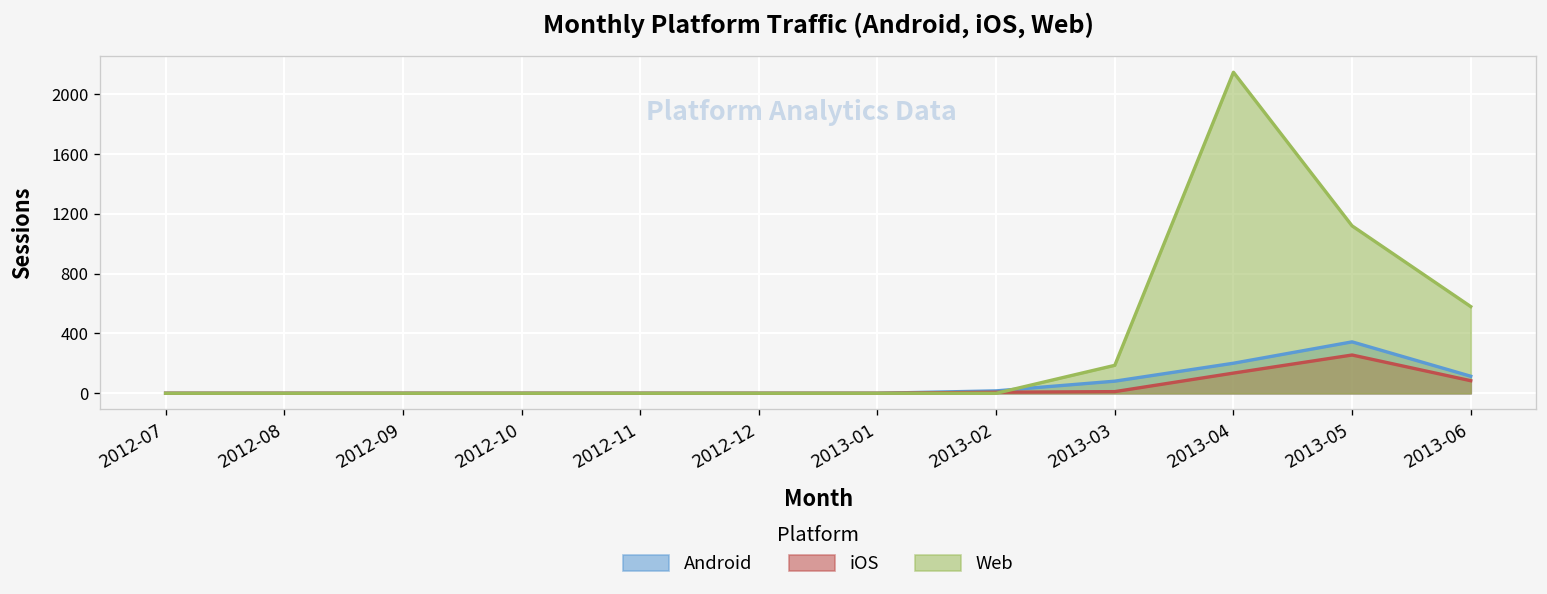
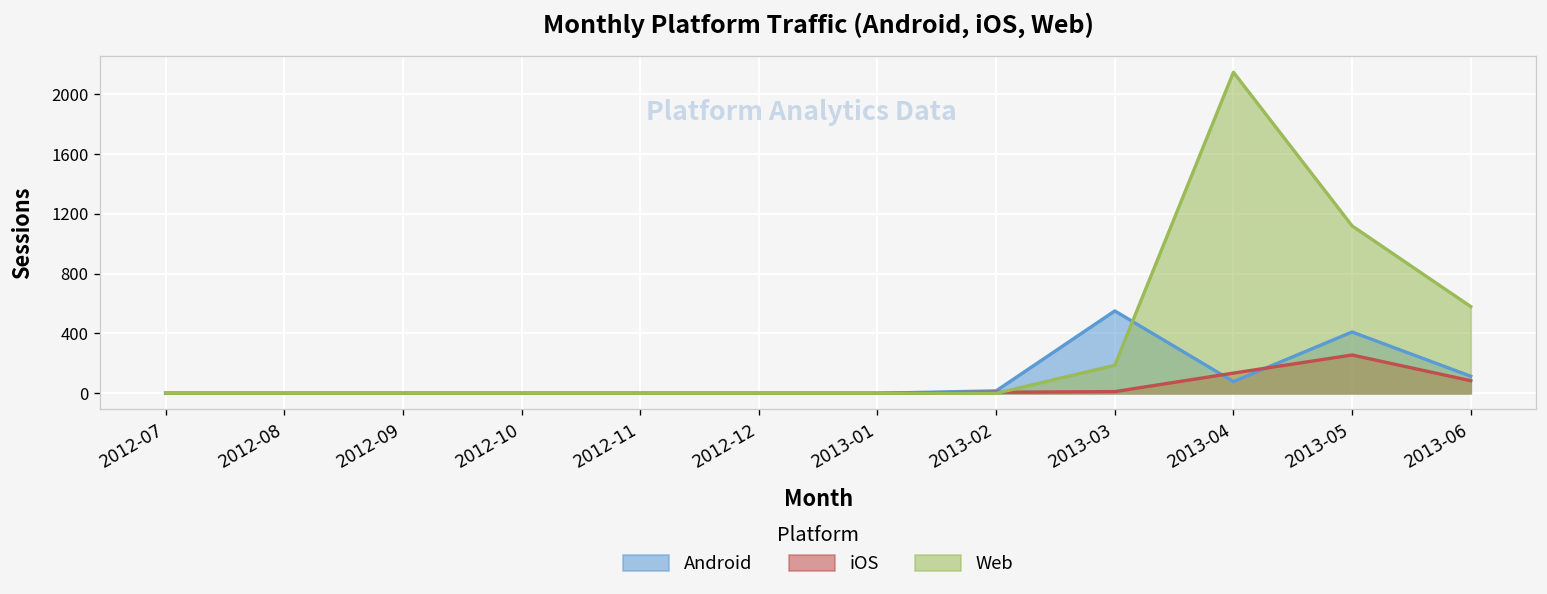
  {
    "Android": {
-     "2013-03": 80,
-     "2013-04": 200,
-     "2013-05": 340,
+     "2013-03": 550,
+     "2013-04": 80,
+     "2013-05": 410,
      "2013-06": 110
    },
    "iOS": {
      "2013-03": 10,
      "2013-04": 140,
      "2013-05": 260,
      "2013-06": 80
    },
    "Web": {
      "2013-03": 190,
      "2013-04": 2150,
      "2013-05": 1120,
      "2013-06": 580
    }
  }
